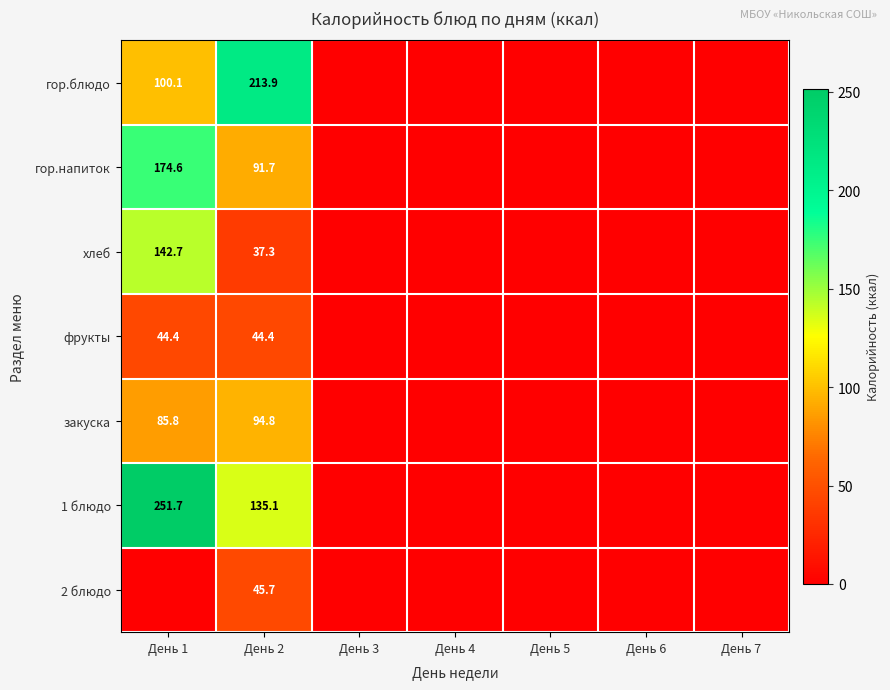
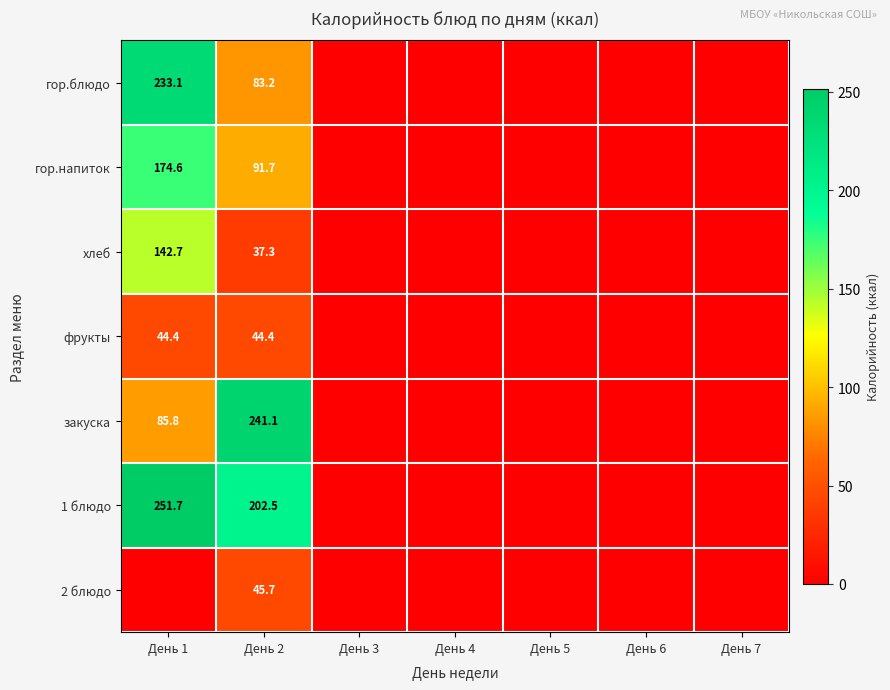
  {
    "гор.блюдо": {
-     "День 1": 100.1,
-     "День 2": 213.9
+     "День 1": 233.1,
+     "День 2": 83.2
    },
    "гор.напиток": {
      "День 1": 174.6,
      "День 2": 91.7
    },
    "хлеб": {
      "День 1": 142.7,
      "День 2": 37.3
    },
    "фрукты": {
      "День 1": 44.4,
      "День 2": 44.4
    },
    "закуска": {
      "День 1": 85.8,
-     "День 2": 94.8
+     "День 2": 241.1
    },
    "1 блюдо": {
      "День 1": 251.7,
-     "День 2": 135.1
+     "День 2": 202.5
    },
    "2 блюдо": {
      "День 2": 45.7
    }
  }
